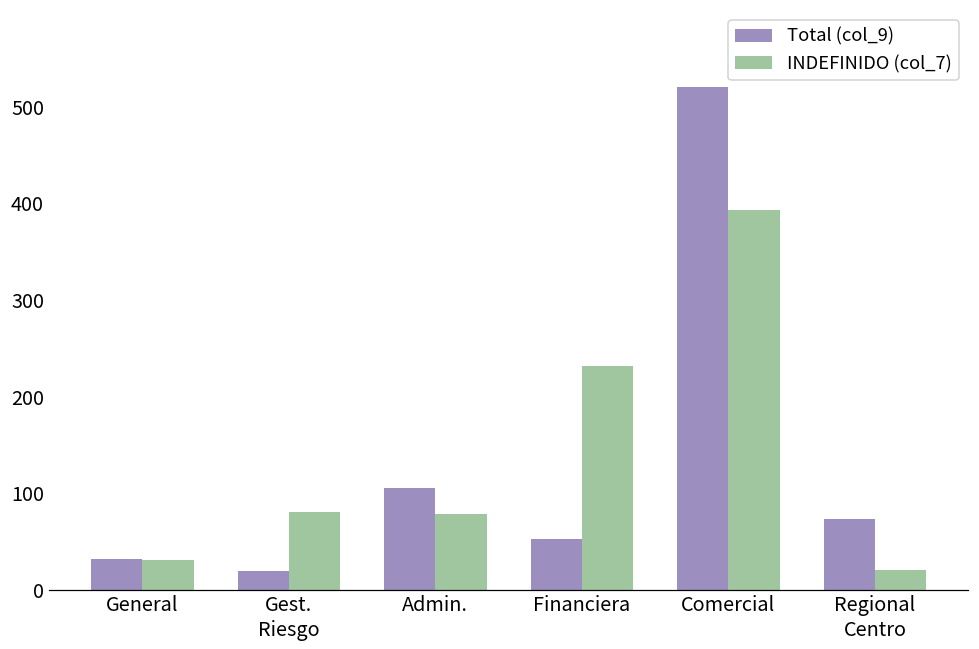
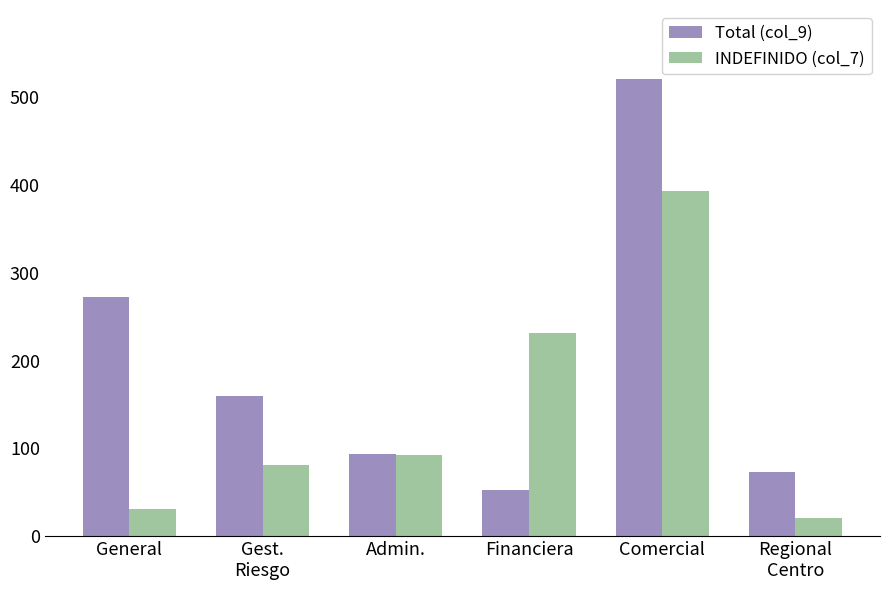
  {
    "Total (col_9)": {
-     "General": 30,
-     "Gest. Riesgo": 20,
-     "Admin.": 110,
+     "General": 270,
+     "Gest. Riesgo": 160,
+     "Admin.": 90,
      "Financiera": 50,
      "Comercial": 520,
      "Regional Centro": 70
    },
    "INDEFINIDO (col_7)": {
      "General": 30,
      "Gest. Riesgo": 80,
-     "Admin.": 80,
+     "Admin.": 90,
      "Financiera": 230,
      "Comercial": 390,
      "Regional Centro": 20
    }
  }
